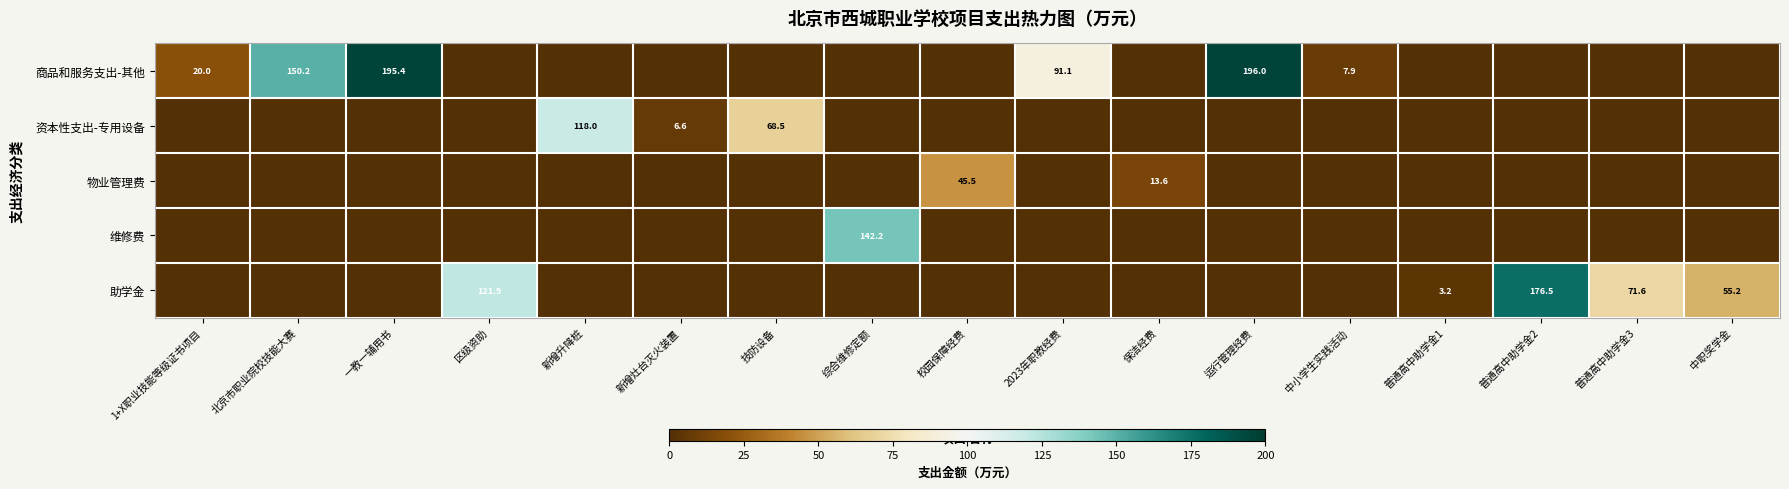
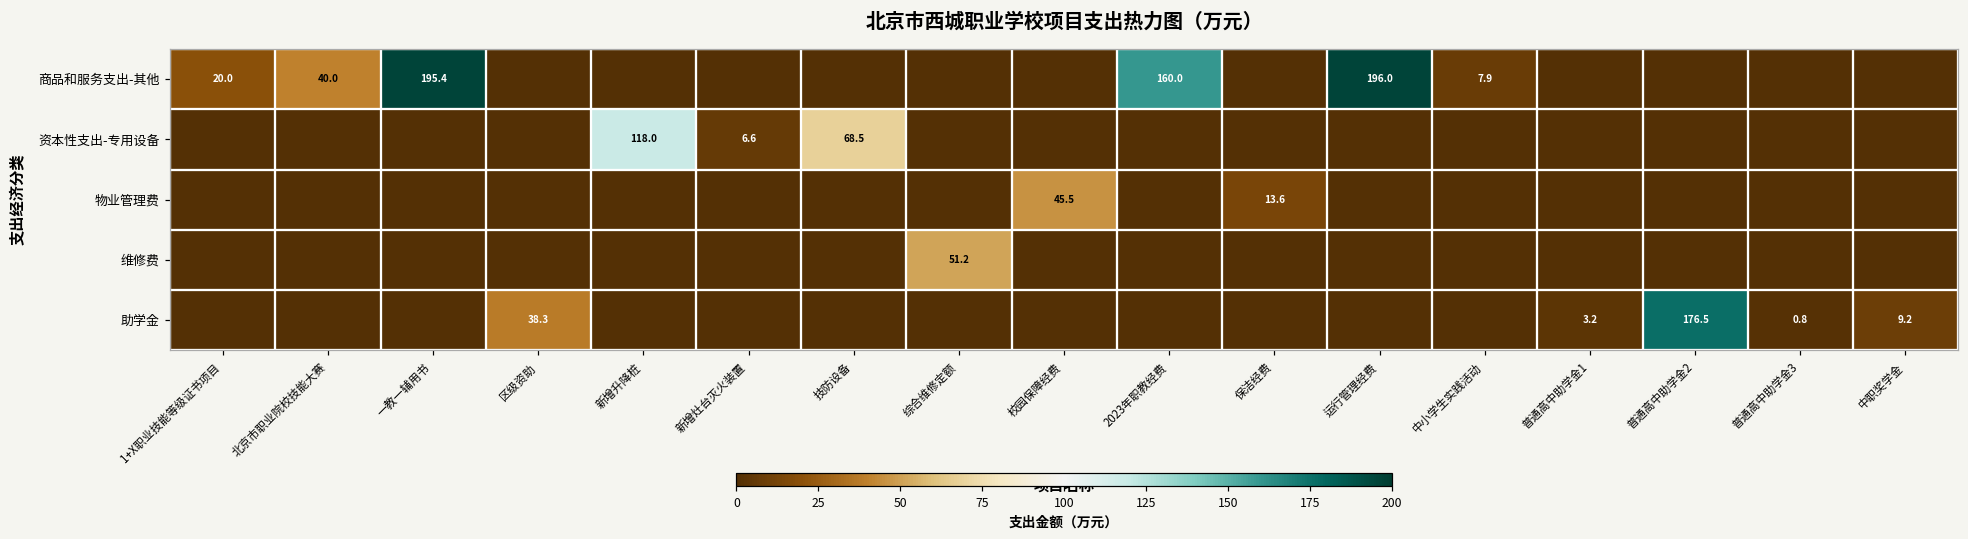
  {
    "商品和服务支出-其他": {
      "1+X职业技能等级证书项目": 20.0,
-     "北京市职业院校技能大赛": 150.2,
+     "北京市职业院校技能大赛": 40.0,
      "一教一辅用书": 195.4,
-     "2023年职教经费": 91.1,
+     "2023年职教经费": 160.0,
      "运行管理经费": 196.0,
      "中小学生实践活动": 7.9
    },
    "资本性支出-专用设备": {
      "新增升降桩": 118.0,
      "新增灶台灭火装置": 6.6,
      "技防设备": 68.5
    },
    "物业管理费": {
      "校园保障经费": 45.5,
      "保洁经费": 13.6
    },
    "维修费": {
-     "综合维修定额": 142.2
+     "综合维修定额": 51.2
    },
    "助学金": {
-     "区级资助": 121.9,
+     "区级资助": 38.3,
      "普通高中助学金1": 3.2,
      "普通高中助学金2": 176.5,
-     "普通高中助学金3": 71.6,
-     "中职奖学金": 55.2
+     "普通高中助学金3": 0.8,
+     "中职奖学金": 9.2
    }
  }
